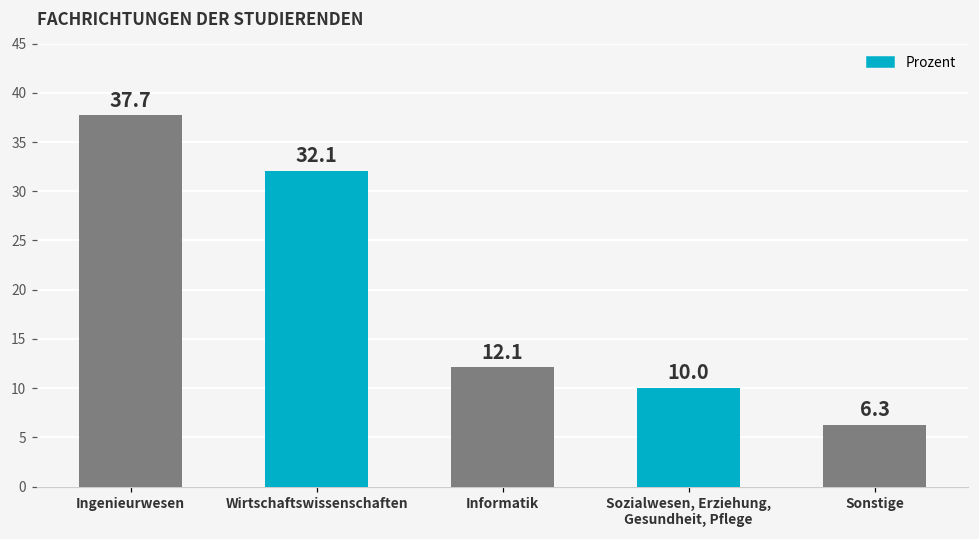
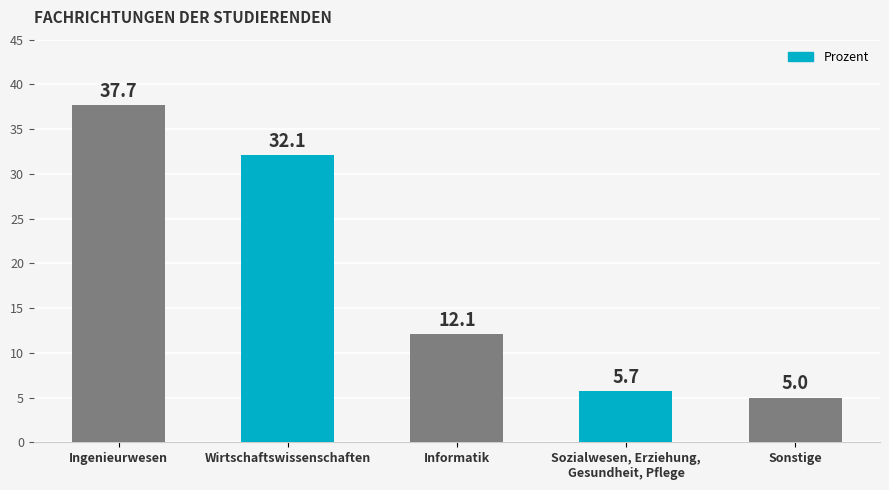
  {
    "Ingenieurwesen": 37.7,
    "Wirtschaftswissenschaften": 32.1,
    "Informatik": 12.1,
-   "Sozialwesen, Erziehung, Gesundheit, Pflege": 10.0,
-   "Sonstige": 6.3
+   "Sozialwesen, Erziehung, Gesundheit, Pflege": 5.7,
+   "Sonstige": 5.0
  }
